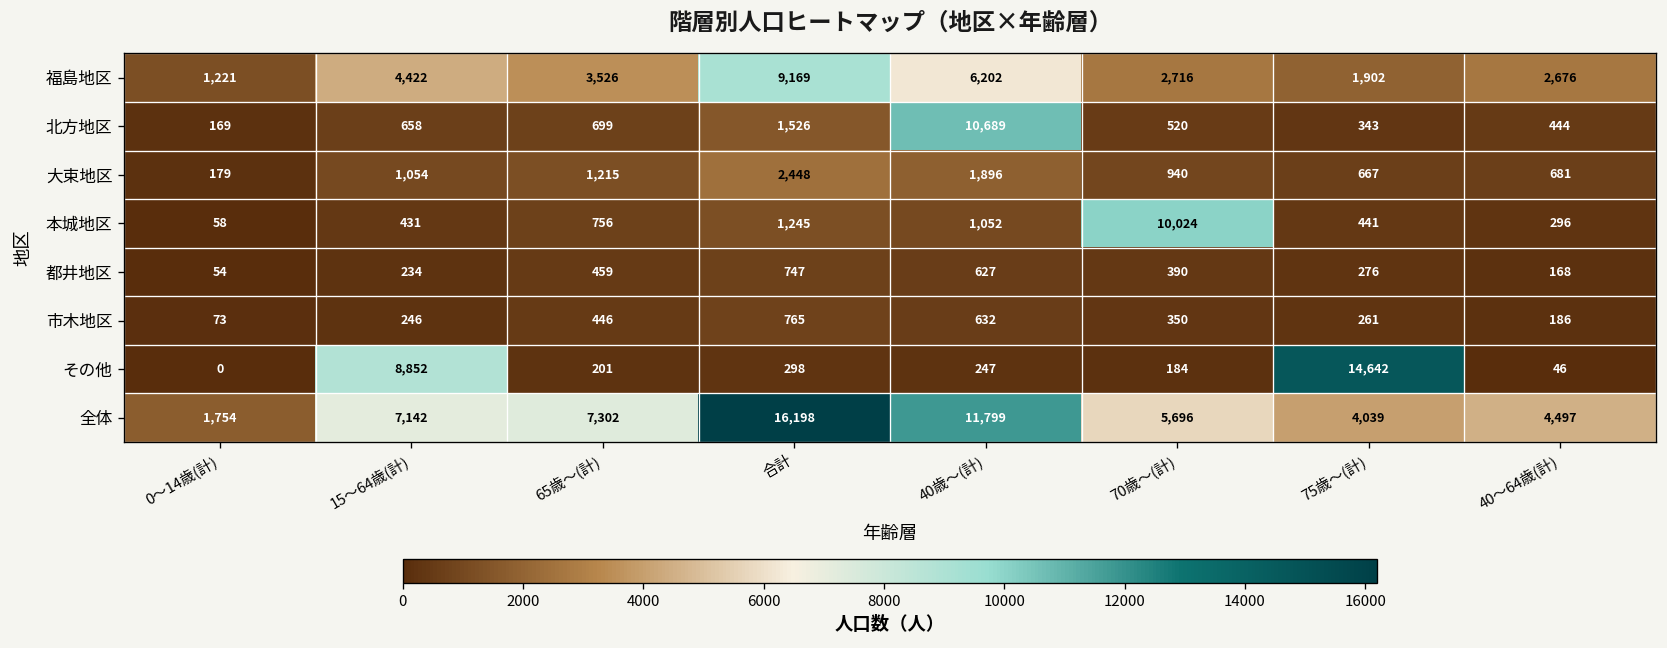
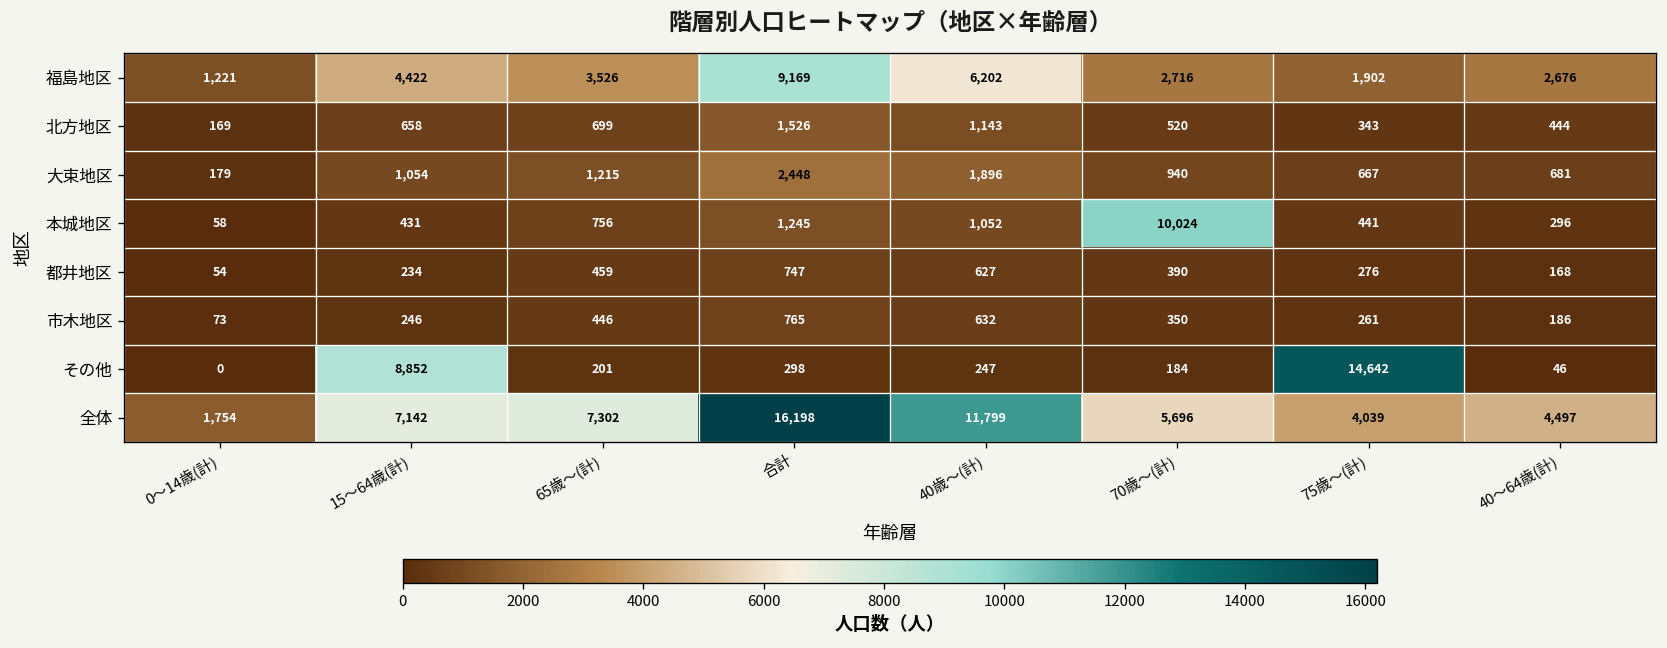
  {
    "福島地区": {
      "0～14歳(計)": "1,221",
      "15～64歳(計)": "4,422",
      "65歳～(計)": "3,526",
      "合計": "9,169",
      "40歳～(計)": "6,202",
      "70歳～(計)": "2,716",
      "75歳～(計)": "1,902",
      "40～64歳(計)": "2,676"
    },
    "北方地区": {
      "0～14歳(計)": "169",
      "15～64歳(計)": "658",
      "65歳～(計)": "699",
      "合計": "1,526",
-     "40歳～(計)": "10,689",
+     "40歳～(計)": "1,143",
      "70歳～(計)": "520",
      "75歳～(計)": "343",
      "40～64歳(計)": "444"
    },
    "大束地区": {
      "0～14歳(計)": "179",
      "15～64歳(計)": "1,054",
      "65歳～(計)": "1,215",
      "合計": "2,448",
      "40歳～(計)": "1,896",
      "70歳～(計)": "940",
      "75歳～(計)": "667",
      "40～64歳(計)": "681"
    },
    "本城地区": {
      "0～14歳(計)": "58",
      "15～64歳(計)": "431",
      "65歳～(計)": "756",
      "合計": "1,245",
      "40歳～(計)": "1,052",
      "70歳～(計)": "10,024",
      "75歳～(計)": "441",
      "40～64歳(計)": "296"
    },
    "都井地区": {
      "0～14歳(計)": "54",
      "15～64歳(計)": "234",
      "65歳～(計)": "459",
      "合計": "747",
      "40歳～(計)": "627",
      "70歳～(計)": "390",
      "75歳～(計)": "276",
      "40～64歳(計)": "168"
    },
    "市木地区": {
      "0～14歳(計)": "73",
      "15～64歳(計)": "246",
      "65歳～(計)": "446",
      "合計": "765",
      "40歳～(計)": "632",
      "70歳～(計)": "350",
      "75歳～(計)": "261",
      "40～64歳(計)": "186"
    },
    "その他": {
      "0～14歳(計)": "0",
      "15～64歳(計)": "8,852",
      "65歳～(計)": "201",
      "合計": "298",
      "40歳～(計)": "247",
      "70歳～(計)": "184",
      "75歳～(計)": "14,642",
      "40～64歳(計)": "46"
    },
    "全体": {
      "0～14歳(計)": "1,754",
      "15～64歳(計)": "7,142",
      "65歳～(計)": "7,302",
      "合計": "16,198",
      "40歳～(計)": "11,799",
      "70歳～(計)": "5,696",
      "75歳～(計)": "4,039",
      "40～64歳(計)": "4,497"
    }
  }
